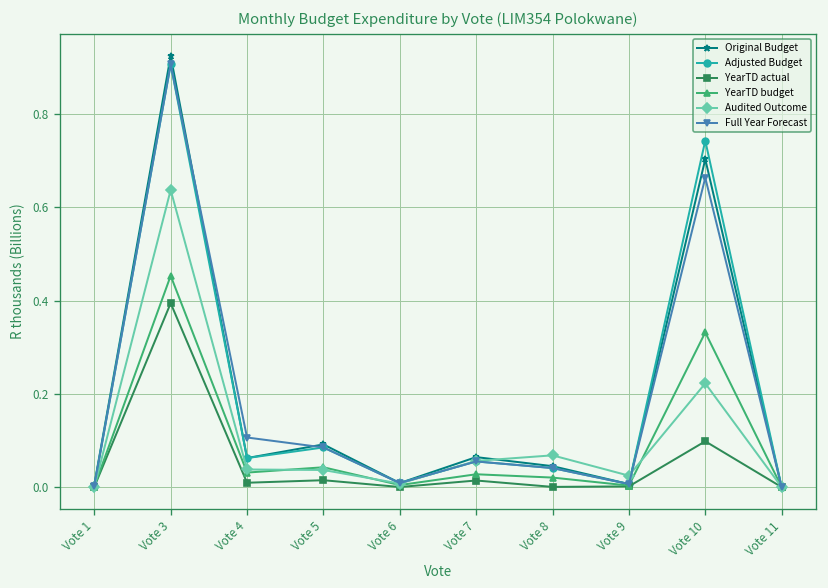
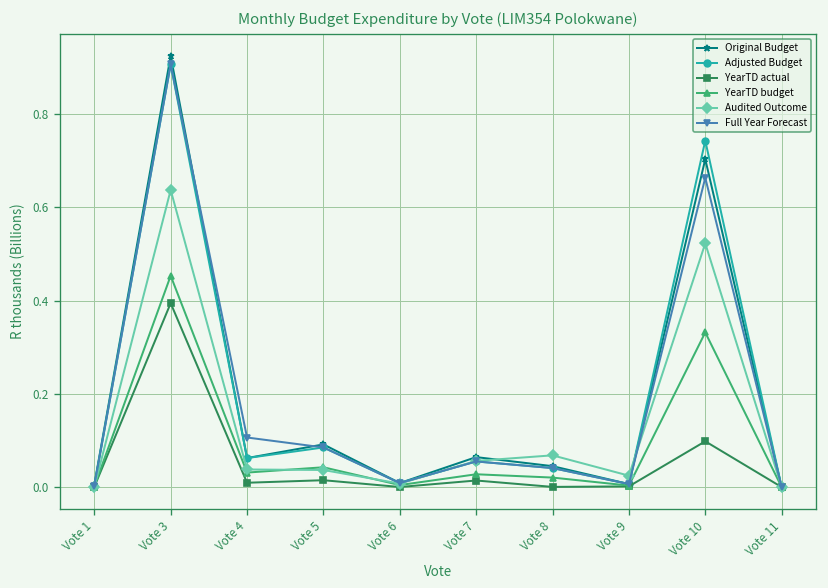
  {
    "Original Budget": {
      "Vote 3": 0.92,
      "Vote 5": 0.09,
      "Vote 7": 0.06,
      "Vote 10": 0.70
    },
    "Adjusted Budget": {
      "Vote 10": 0.74
    },
    "Audited Outcome": {
      "Vote 3": 0.64,
      "Vote 4": 0.04,
      "Vote 8": 0.07,
      "Vote 9": 0.02,
-     "Vote 10": 0.22
+     "Vote 10": 0.52
    },
    "Full Year Forecast": {
      "Vote 4": 0.11,
      "Vote 10": 0.66
    }
  }
